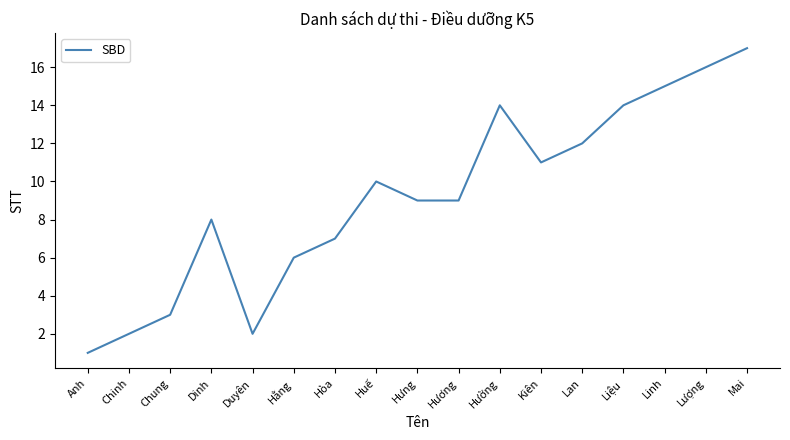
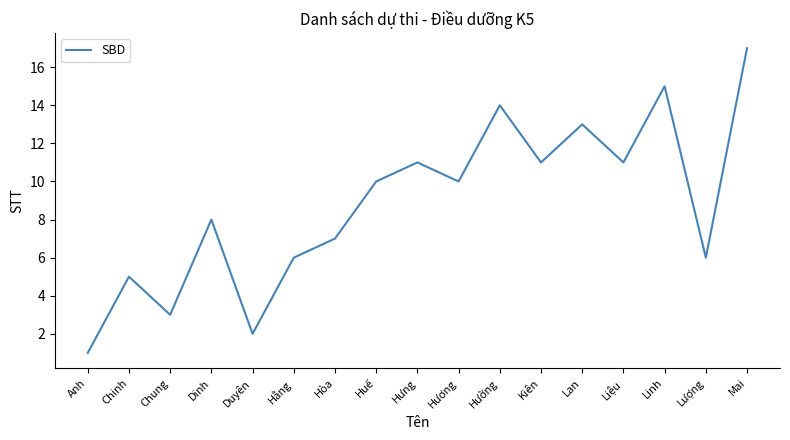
  {
    "Anh": 1,
-   "Chinh": 2,
+   "Chinh": 5,
    "Chung": 3,
    "Dinh": 8,
    "Duyên": 2,
    "Hằng": 6,
    "Hòa": 7,
    "Huế": 10,
-   "Hưng": 9,
-   "Hương": 9,
+   "Hưng": 11,
+   "Hương": 10,
    "Hường": 14,
    "Kiên": 11,
-   "Lan": 12,
-   "Liệu": 14,
+   "Lan": 13,
+   "Liệu": 11,
    "Linh": 15,
-   "Lượng": 16,
+   "Lượng": 6,
    "Mai": 17
  }
